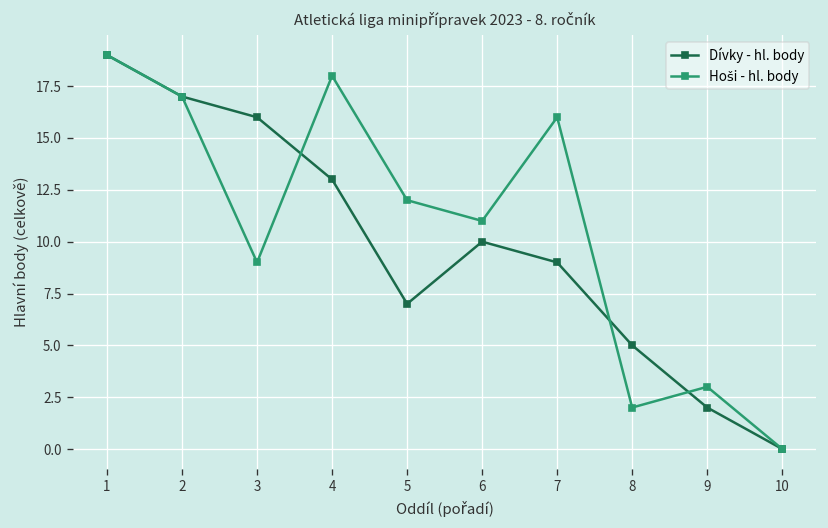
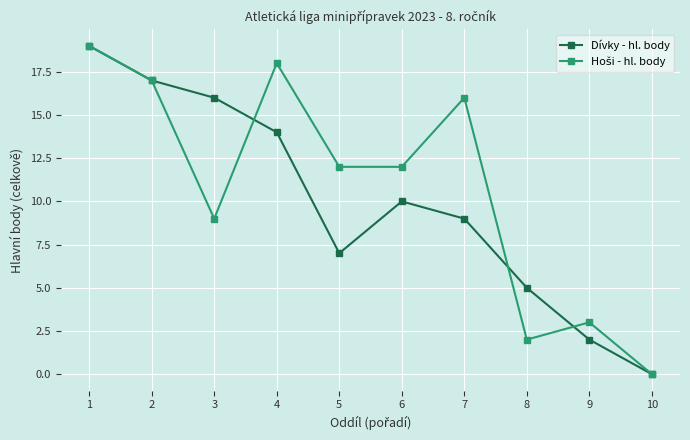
  {
    "Dívky - hl. body": {
      "3": 16,
-     "4": 13,
+     "4": 14,
      "5": 7,
      "6": 10,
      "7": 9,
      "8": 5,
      "9": 2
    },
    "Hoši - hl. body": {
      "3": 9,
      "4": 18,
      "5": 12,
-     "6": 11,
+     "6": 12,
      "7": 16,
      "8": 2,
      "9": 3
    }
  }
